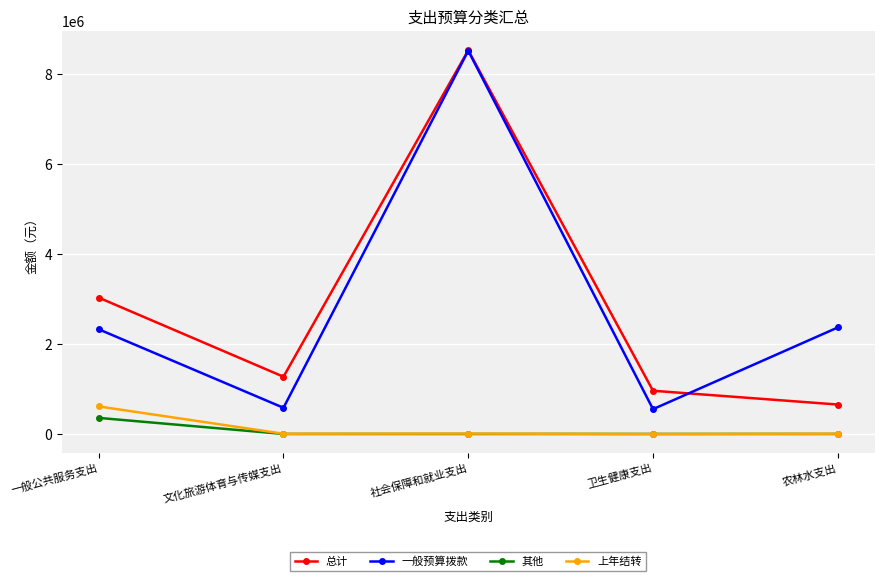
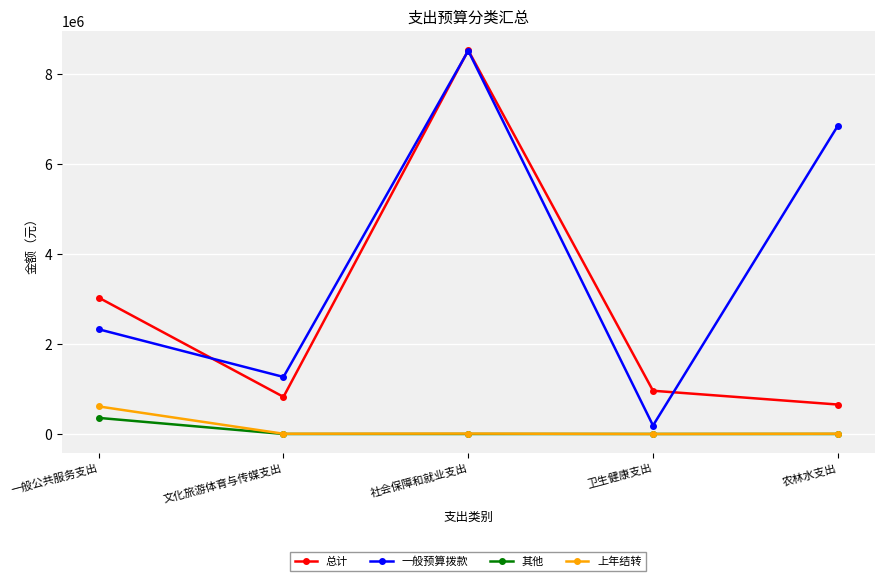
  {
    "总计": {
      "一般公共服务支出": 3000000,
-     "文化旅游体育与传媒支出": 1300000,
+     "文化旅游体育与传媒支出": 800000,
      "卫生健康支出": 1000000,
      "农林水支出": 700000
    },
    "一般预算拨款": {
      "一般公共服务支出": 2300000,
-     "文化旅游体育与传媒支出": 600000,
-     "卫生健康支出": 600000,
-     "农林水支出": 2400000
+     "文化旅游体育与传媒支出": 1300000,
+     "卫生健康支出": 200000,
+     "农林水支出": 6900000
    },
    "其他": {
      "一般公共服务支出": 400000
    },
    "上年结转": {
      "一般公共服务支出": 600000
    }
  }
